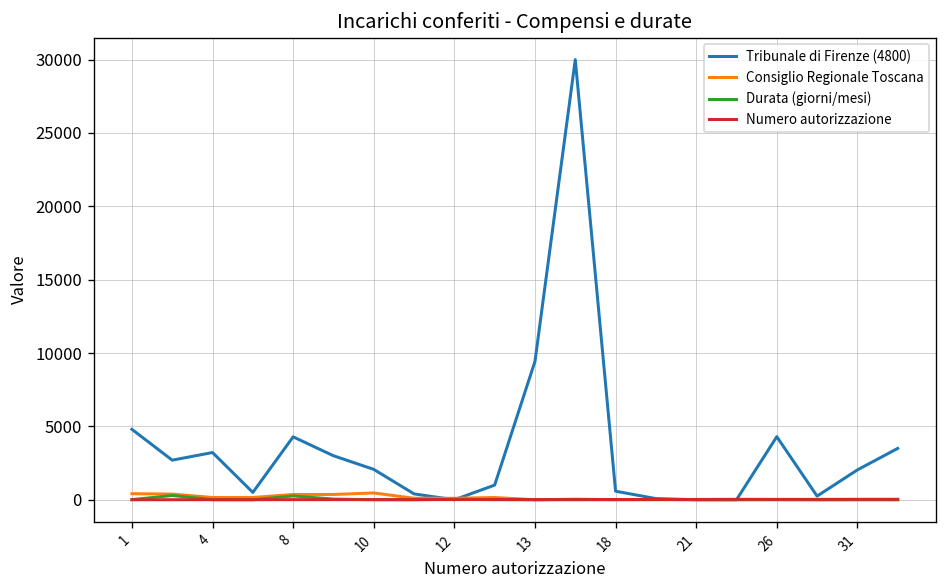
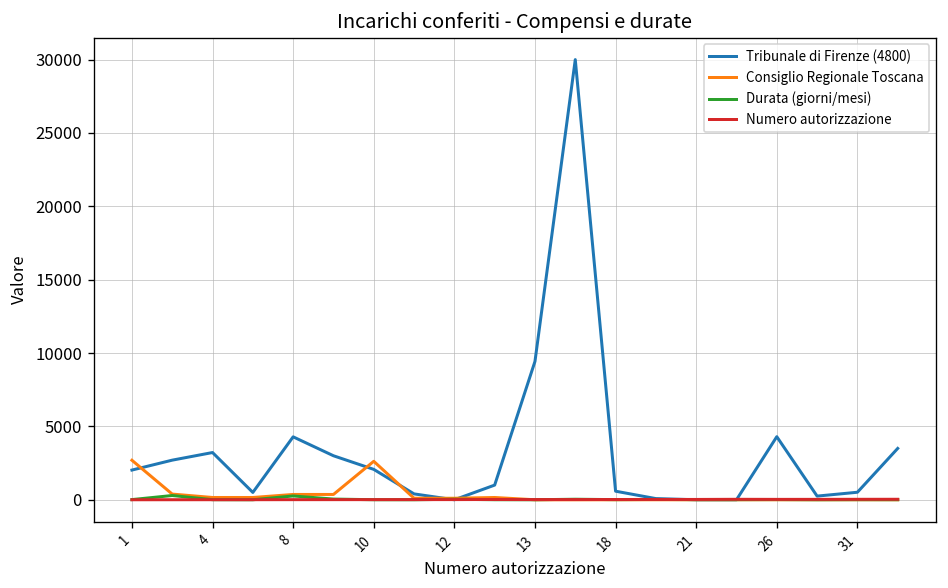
  {
    "Tribunale di Firenze (4800)": {
-     "1": 4800,
+     "1": 2000,
      "4": 3200,
      "8": 4300,
      "10": 2100,
      "13": 9400,
      "18": 600,
      "26": 4300,
-     "31": 2000
+     "31": 500
    },
    "Consiglio Regionale Toscana": {
-     "1": 400,
-     "10": 500
+     "1": 2700,
+     "10": 2600
    },
    "Numero autorizzazione": {
      "8": 0
    }
  }
